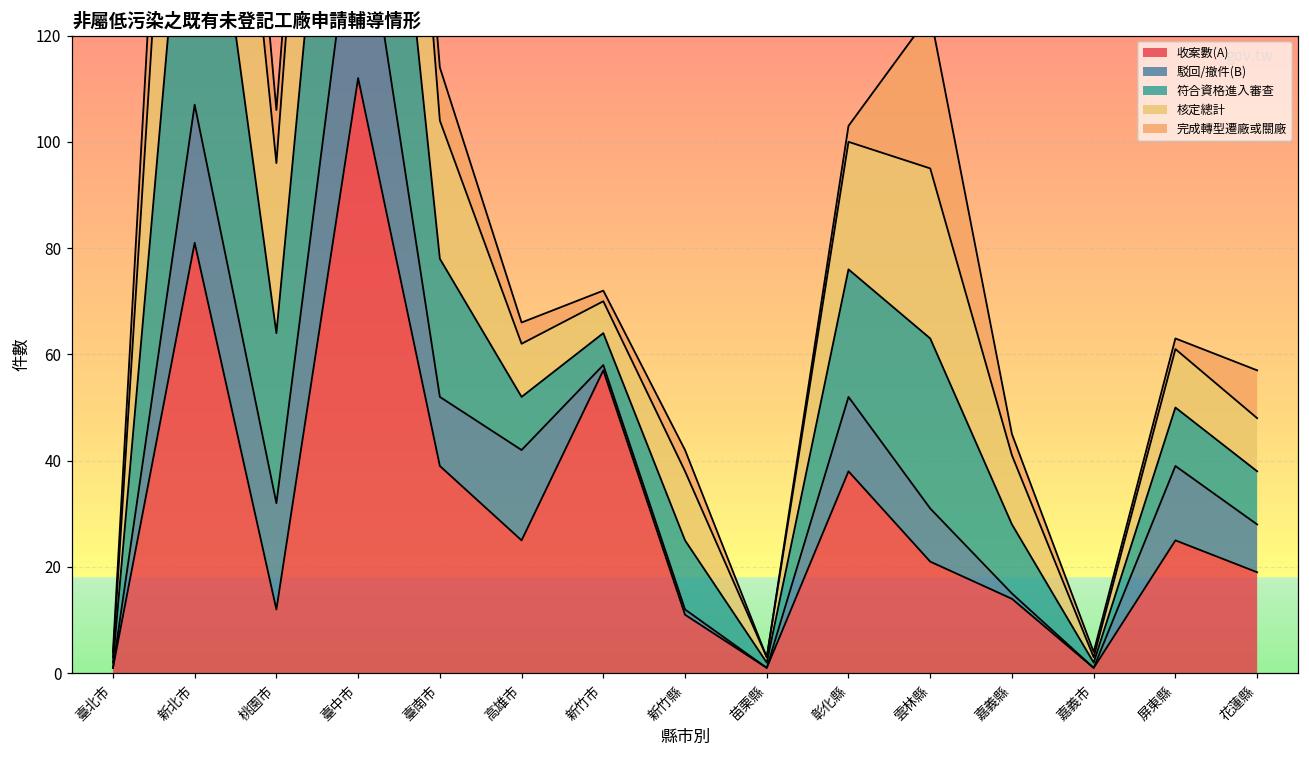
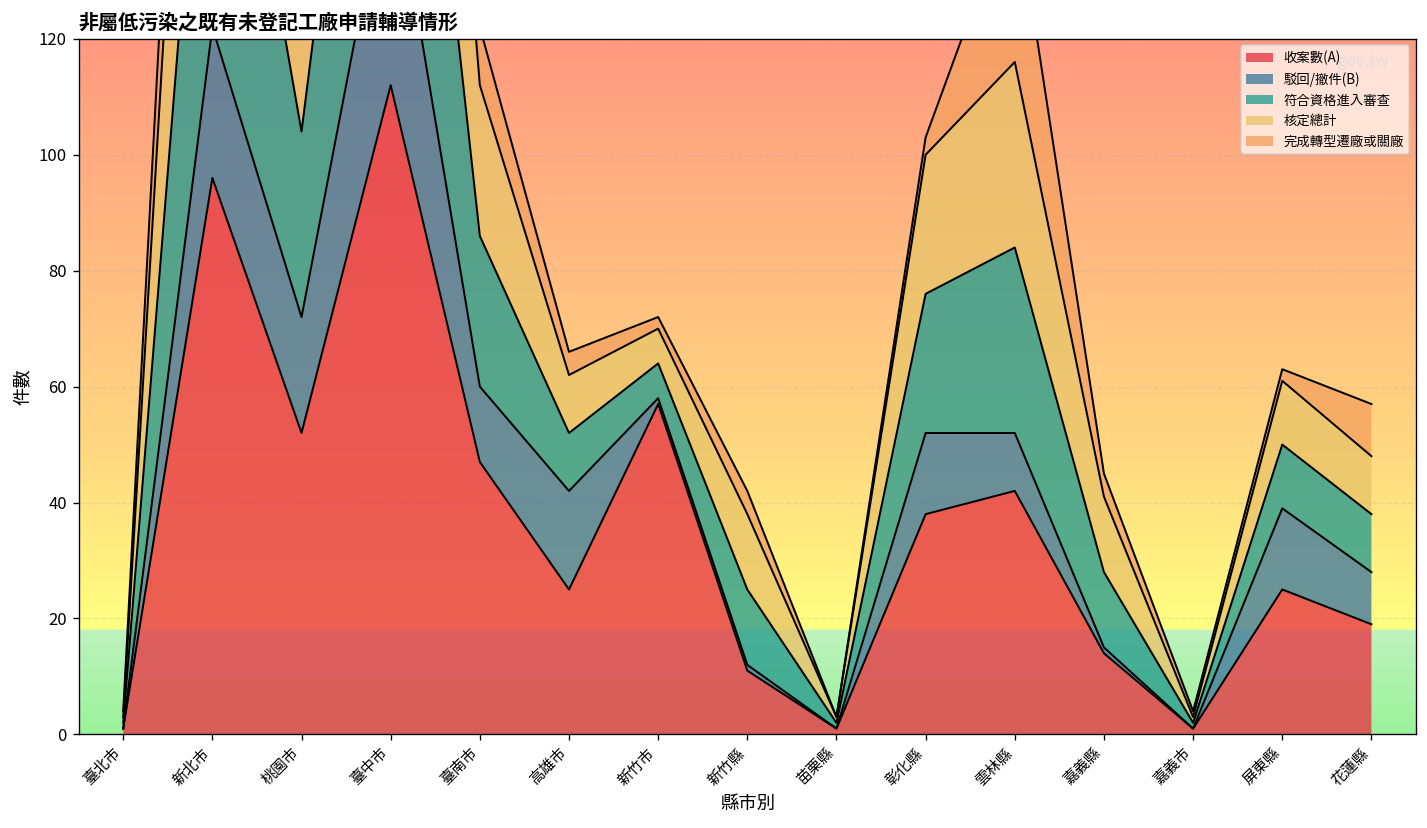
  {
    "收案數(A)": {
-     "新北市": 81,
-     "桃園市": 12,
+     "新北市": 96,
+     "桃園市": 52,
      "臺中市": 112,
-     "臺南市": 39,
+     "臺南市": 47,
      "高雄市": 25,
      "新竹市": 57,
      "新竹縣": 11,
      "彰化縣": 38,
-     "雲林縣": 21,
+     "雲林縣": 42,
      "嘉義縣": 14,
      "屏東縣": 25,
      "花蓮縣": 19
    }
  }
